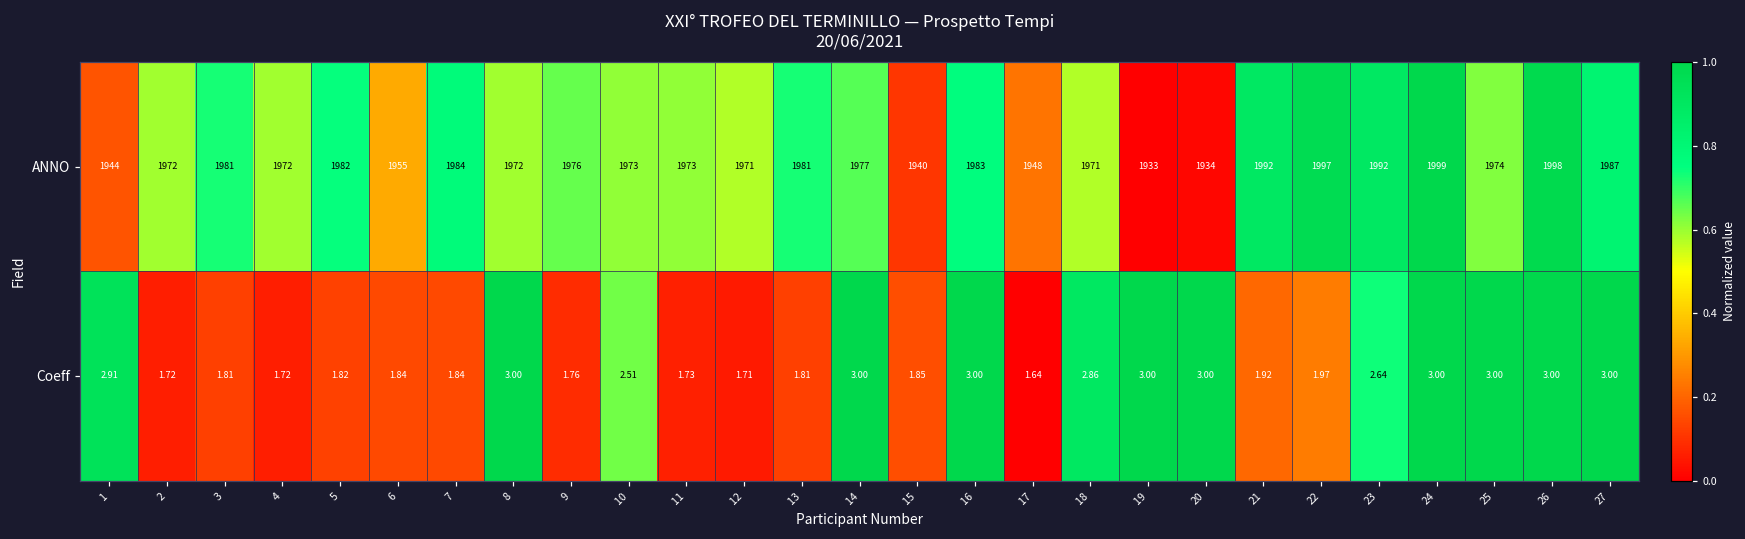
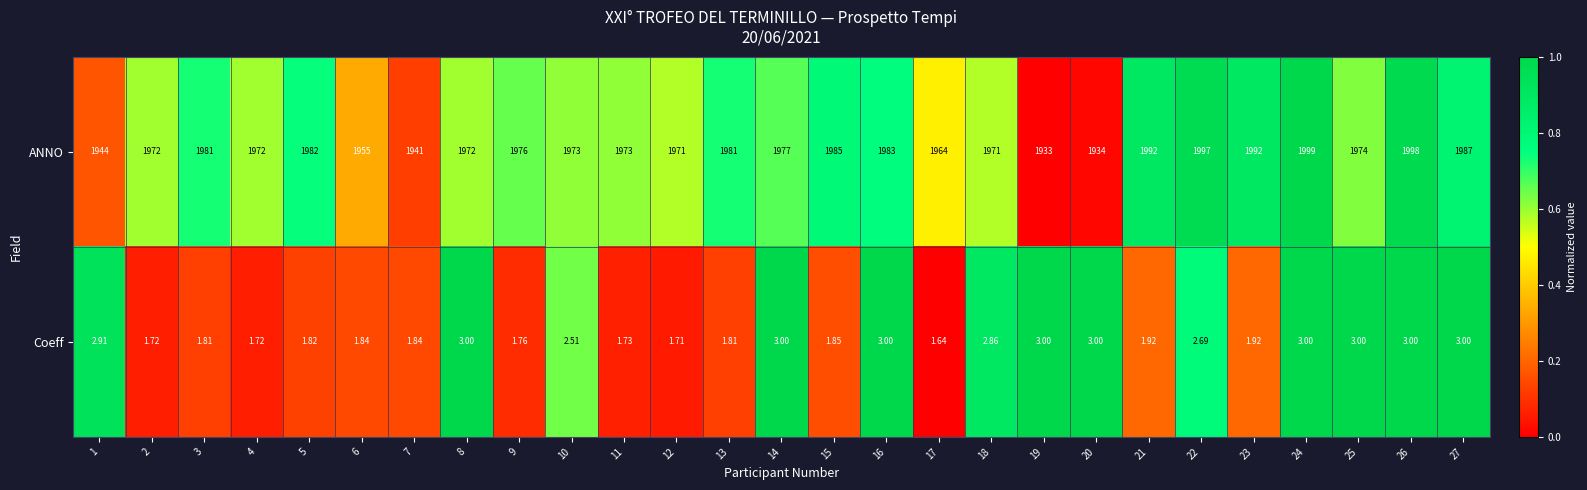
  {
    "ANNO": {
      "1": 1944,
      "2": 1972,
      "3": 1981,
      "4": 1972,
      "5": 1982,
      "6": 1955,
-     "7": 1984,
+     "7": 1941,
      "8": 1972,
      "9": 1976,
      "10": 1973,
      "11": 1973,
      "12": 1971,
      "13": 1981,
      "14": 1977,
-     "15": 1940,
+     "15": 1985,
      "16": 1983,
-     "17": 1948,
+     "17": 1964,
      "18": 1971,
      "19": 1933,
      "20": 1934,
      "21": 1992,
      "22": 1997,
      "23": 1992,
      "24": 1999,
      "25": 1974,
      "26": 1998,
      "27": 1987
    },
    "Coeff": {
      "1": 2.91,
      "2": 1.72,
      "3": 1.81,
      "4": 1.72,
      "5": 1.82,
      "6": 1.84,
      "7": 1.84,
      "8": 3.00,
      "9": 1.76,
      "10": 2.51,
      "11": 1.73,
      "12": 1.71,
      "13": 1.81,
      "14": 3.00,
      "15": 1.85,
      "16": 3.00,
      "17": 1.64,
      "18": 2.86,
      "19": 3.00,
      "20": 3.00,
      "21": 1.92,
-     "22": 1.97,
-     "23": 2.64,
+     "22": 2.69,
+     "23": 1.92,
      "24": 3.00,
      "25": 3.00,
      "26": 3.00,
      "27": 3.00
    }
  }
